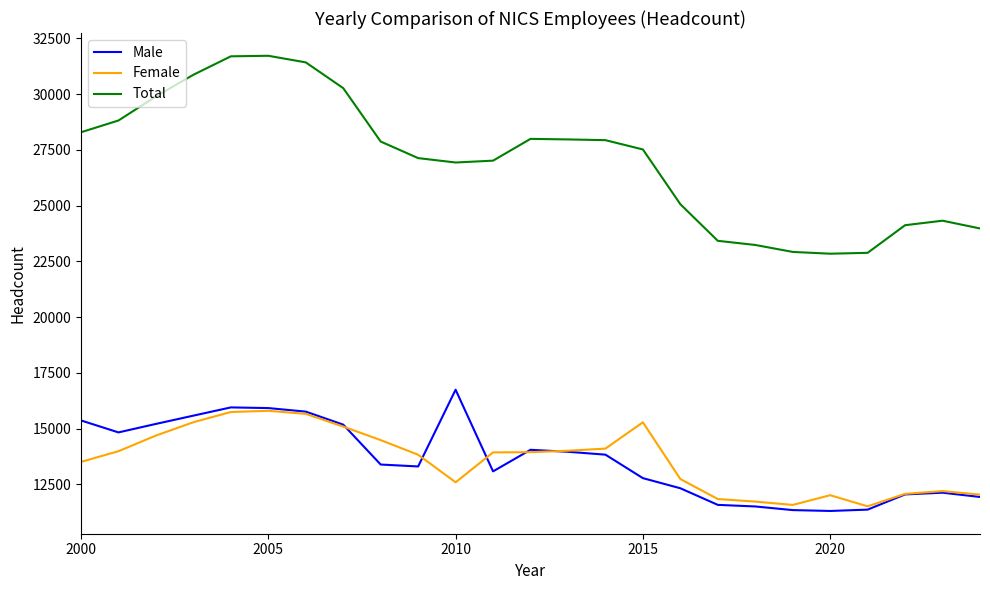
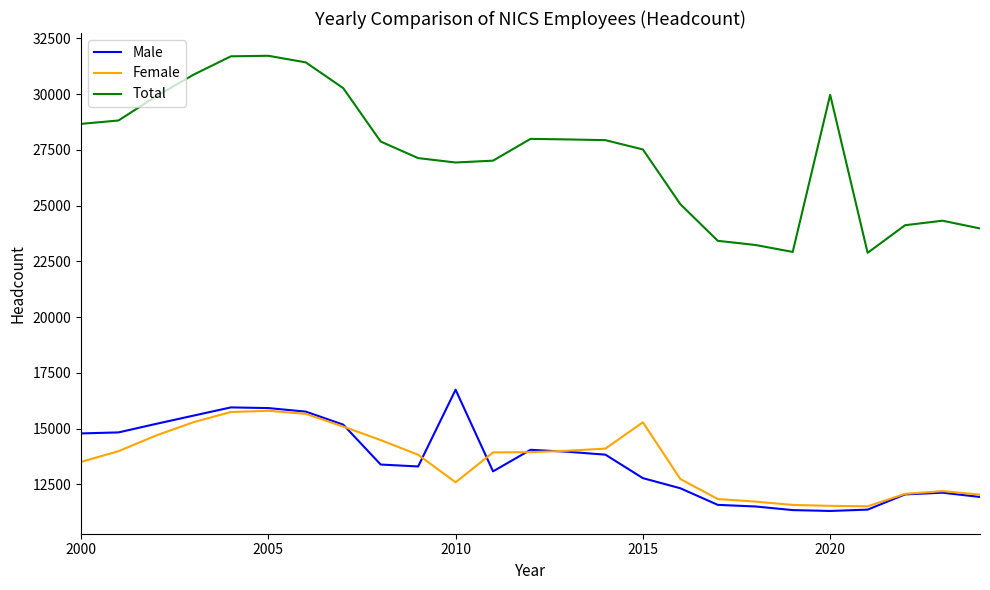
  {
    "Male": {
-     "2000": 15400,
+     "2000": 14800,
      "2005": 15900,
      "2010": 16700,
      "2015": 12800,
      "2020": 11300
    },
    "Female": {
      "2000": 13500,
      "2005": 15800,
      "2010": 12600,
      "2015": 15300,
-     "2020": 12000
+     "2020": 11500
    },
    "Total": {
-     "2000": 28300,
+     "2000": 28700,
      "2005": 31700,
      "2010": 26900,
      "2015": 27500,
-     "2020": 22800
+     "2020": 30000
    }
  }
